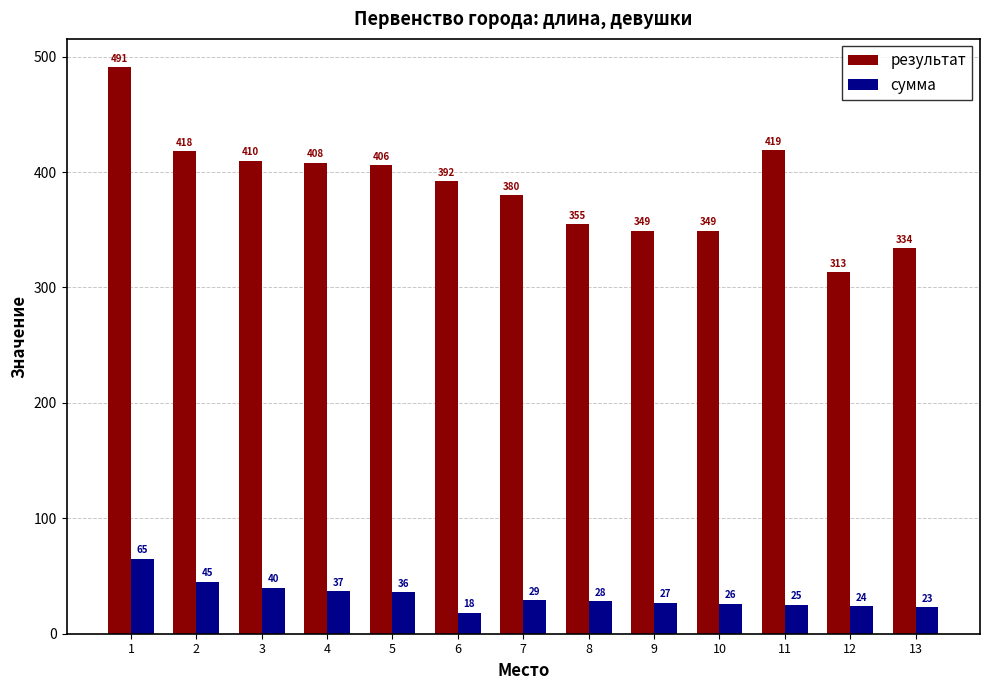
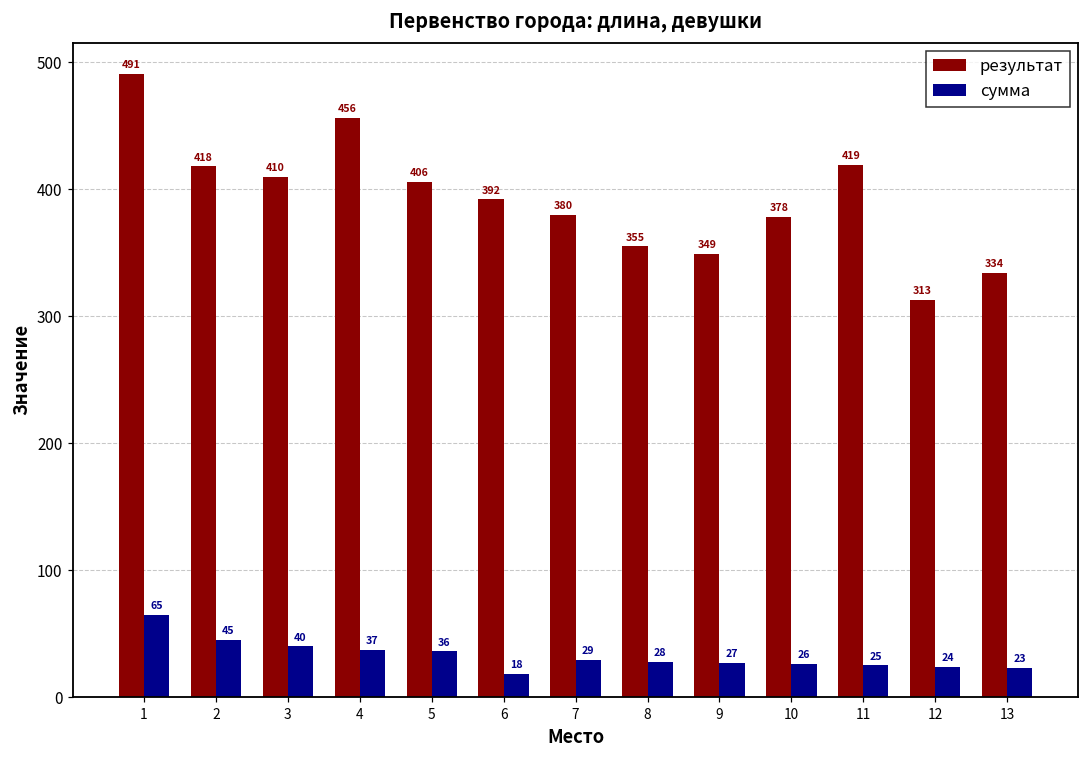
  {
    "результат": {
      "1": 491,
      "2": 418,
      "3": 410,
-     "4": 408,
+     "4": 456,
      "5": 406,
      "6": 392,
      "7": 380,
      "8": 355,
      "9": 349,
-     "10": 349,
+     "10": 378,
      "11": 419,
      "12": 313,
      "13": 334
    },
    "сумма": {
      "1": 65,
      "2": 45,
      "3": 40,
      "4": 37,
      "5": 36,
      "6": 18,
      "7": 29,
      "8": 28,
      "9": 27,
      "10": 26,
      "11": 25,
      "12": 24,
      "13": 23
    }
  }
